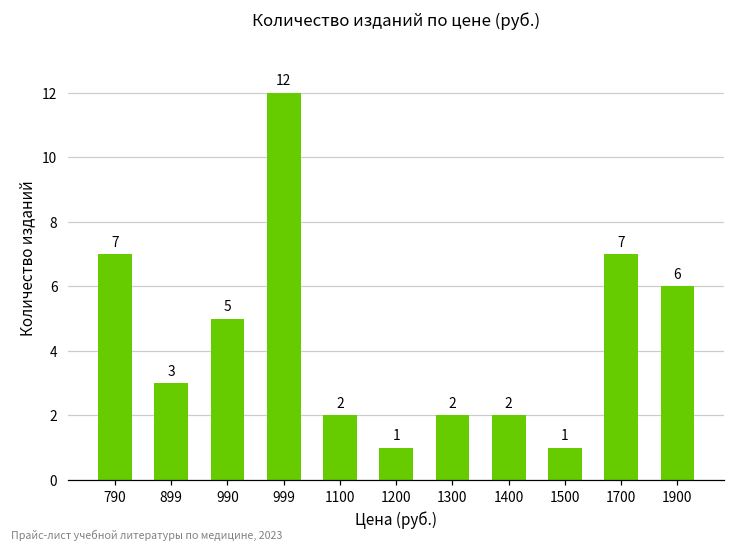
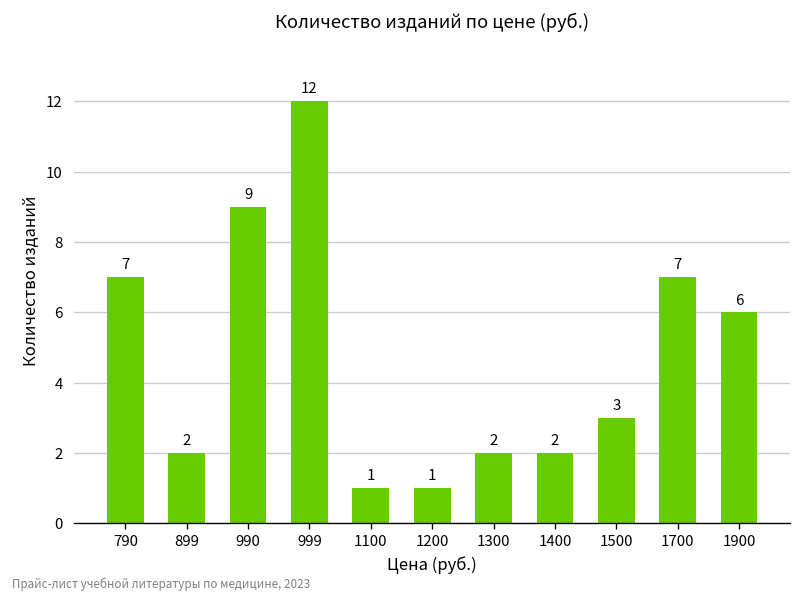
  {
    "790": 7,
-   "899": 3,
-   "990": 5,
+   "899": 2,
+   "990": 9,
    "999": 12,
-   "1100": 2,
+   "1100": 1,
    "1200": 1,
    "1300": 2,
    "1400": 2,
-   "1500": 1,
+   "1500": 3,
    "1700": 7,
    "1900": 6
  }
